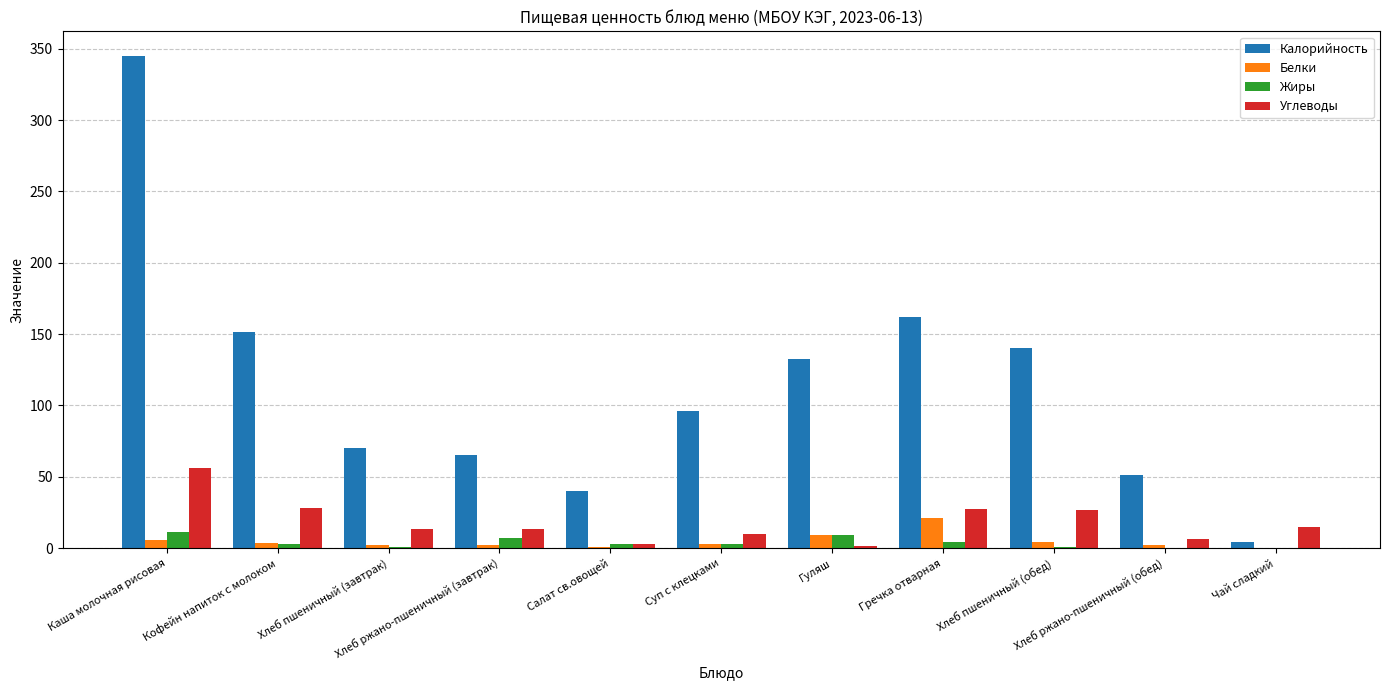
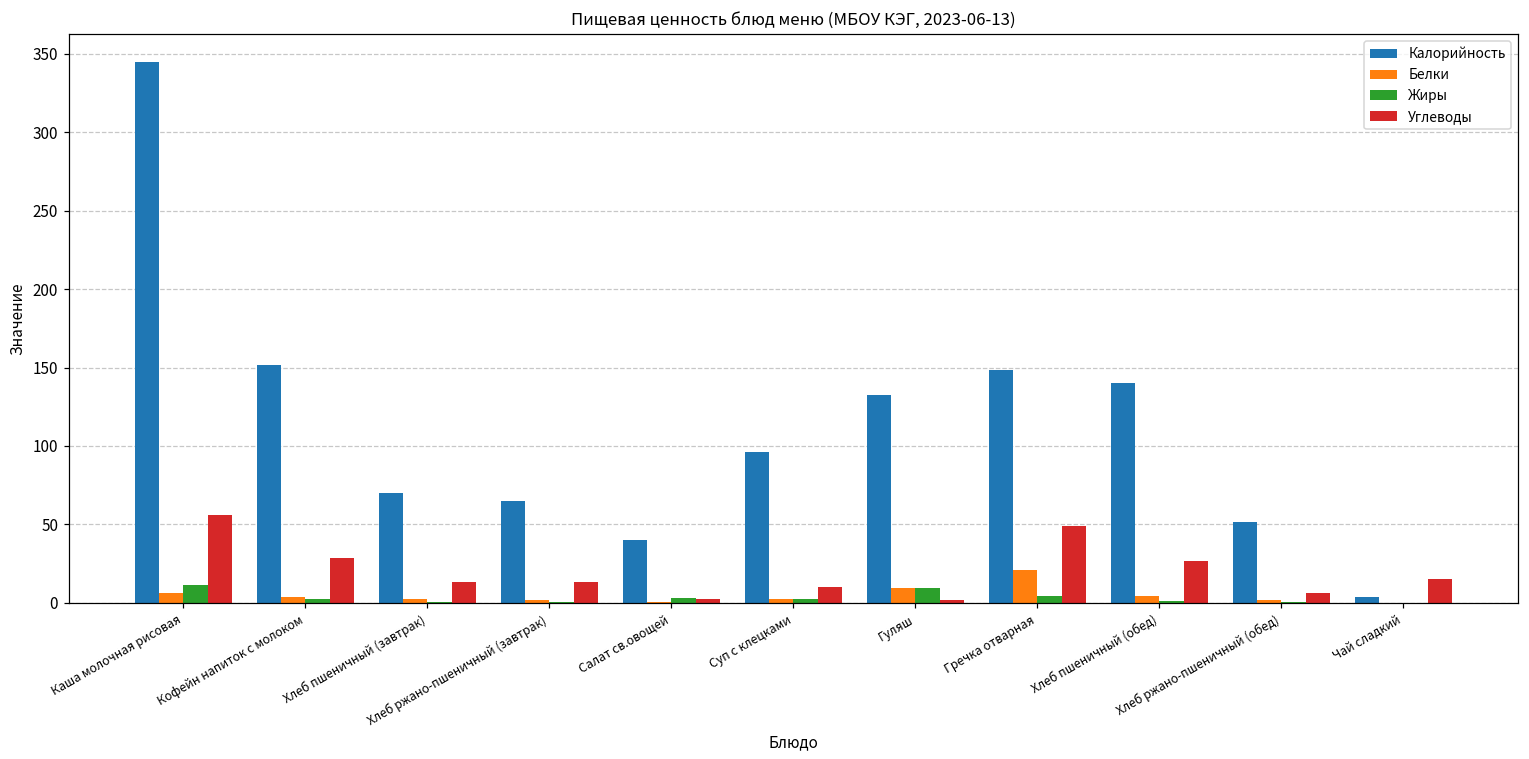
  {
    "Калорийность": {
      "Каша молочная рисовая": 345,
      "Кофейн напиток с молоком": 152,
      "Хлеб пшеничный (завтрак)": 70,
      "Хлеб ржано-пшеничный (завтрак)": 65,
      "Салат св.овощей": 40,
      "Суп с клецками": 96,
      "Гуляш": 133,
-     "Гречка отварная": 162,
+     "Гречка отварная": 148,
      "Хлеб пшеничный (обед)": 140,
      "Хлеб ржано-пшеничный (обед)": 52,
      "Чай сладкий": 4
    },
    "Белки": {
      "Каша молочная рисовая": 6,
      "Кофейн напиток с молоком": 4,
      "Хлеб пшеничный (завтрак)": 2,
      "Хлеб ржано-пшеничный (завтрак)": 2,
      "Суп с клецками": 3,
      "Гуляш": 9,
      "Гречка отварная": 21,
      "Хлеб пшеничный (обед)": 5,
      "Хлеб ржано-пшеничный (обед)": 2
    },
    "Жиры": {
      "Каша молочная рисовая": 11,
      "Кофейн напиток с молоком": 3,
-     "Хлеб ржано-пшеничный (завтрак)": 7,
+     "Хлеб ржано-пшеничный (завтрак)": 0,
      "Салат св.овощей": 3,
      "Суп с клецками": 3,
      "Гуляш": 9,
      "Гречка отварная": 4,
      "Чай сладкий": 0
    },
    "Углеводы": {
      "Каша молочная рисовая": 56,
      "Кофейн напиток с молоком": 28,
      "Хлеб пшеничный (завтрак)": 13,
      "Хлеб ржано-пшеничный (завтрак)": 13,
      "Салат св.овощей": 3,
      "Суп с клецками": 10,
      "Гуляш": 2,
-     "Гречка отварная": 27,
+     "Гречка отварная": 49,
      "Хлеб пшеничный (обед)": 26,
      "Хлеб ржано-пшеничный (обед)": 6,
      "Чай сладкий": 15
    }
  }
